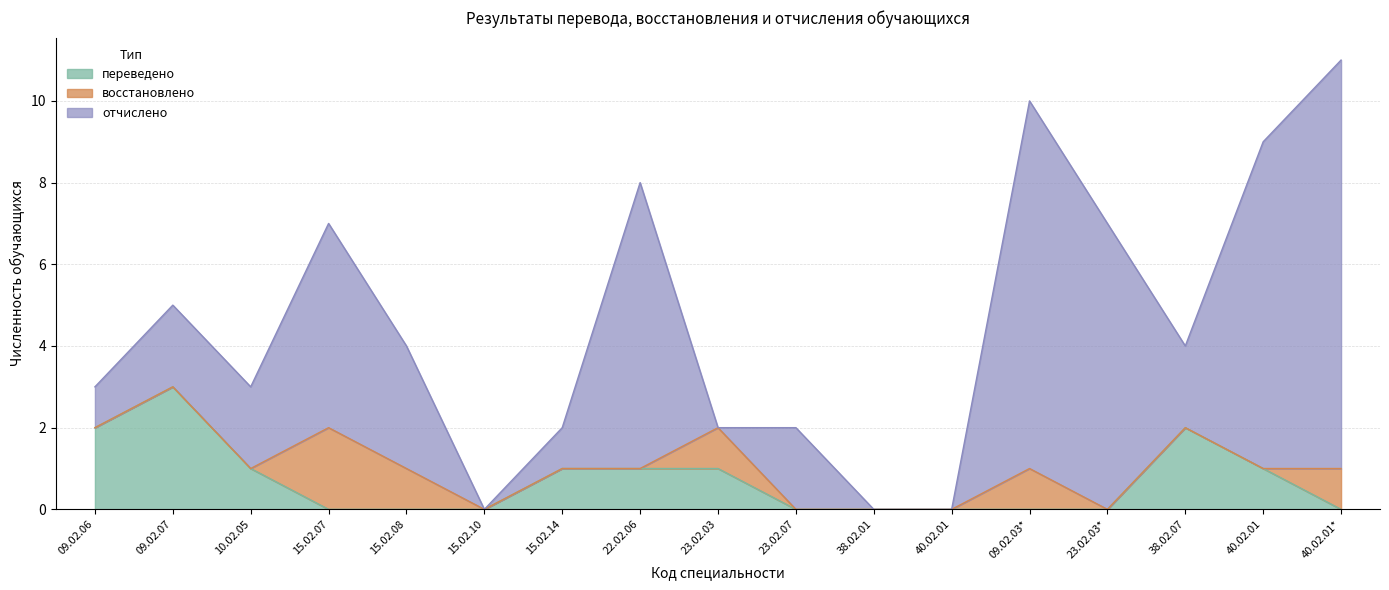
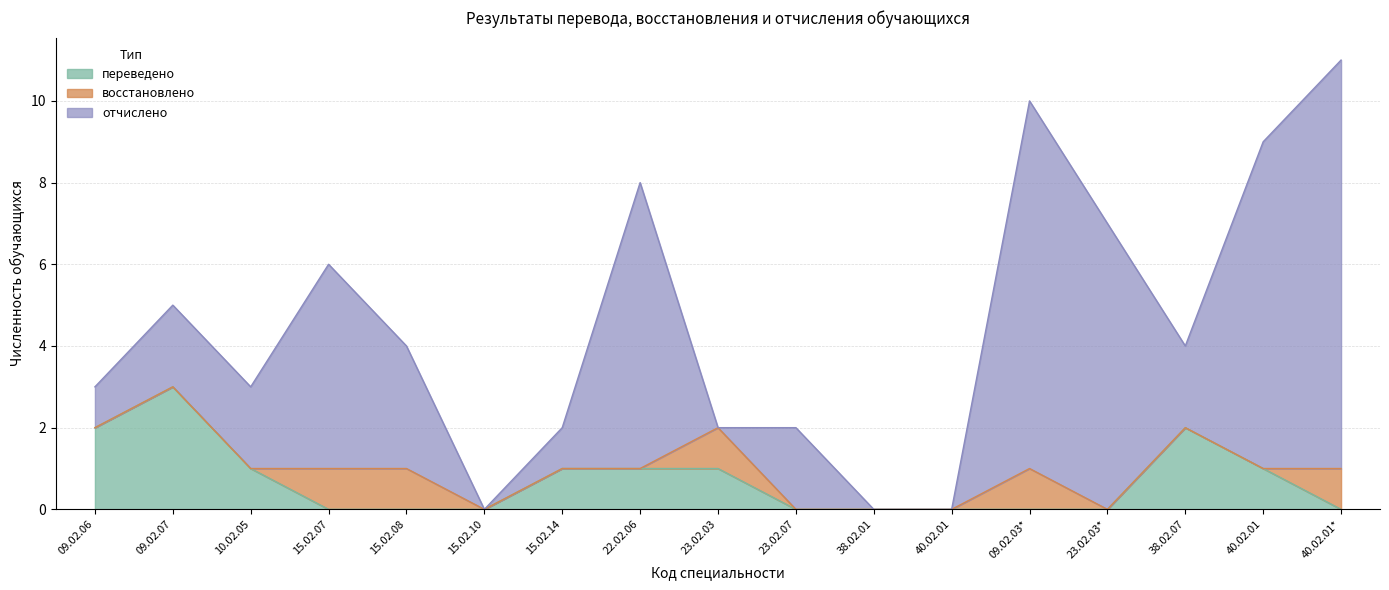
  {
    "восстановлено": {
-     "15.02.07": 2,
+     "15.02.07": 1,
      "15.02.08": 1,
      "09.02.03*": 1,
      "40.02.01*": 1
    }
  }
